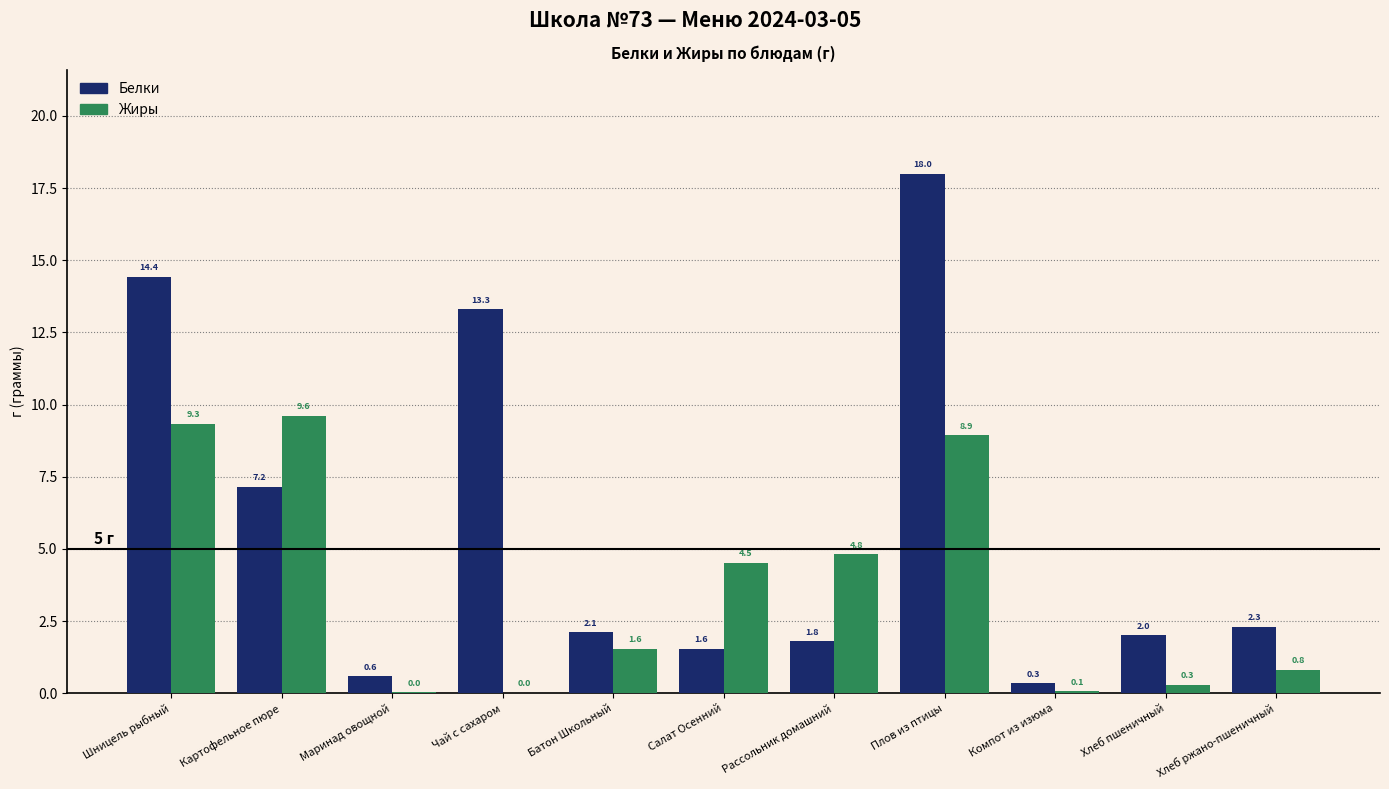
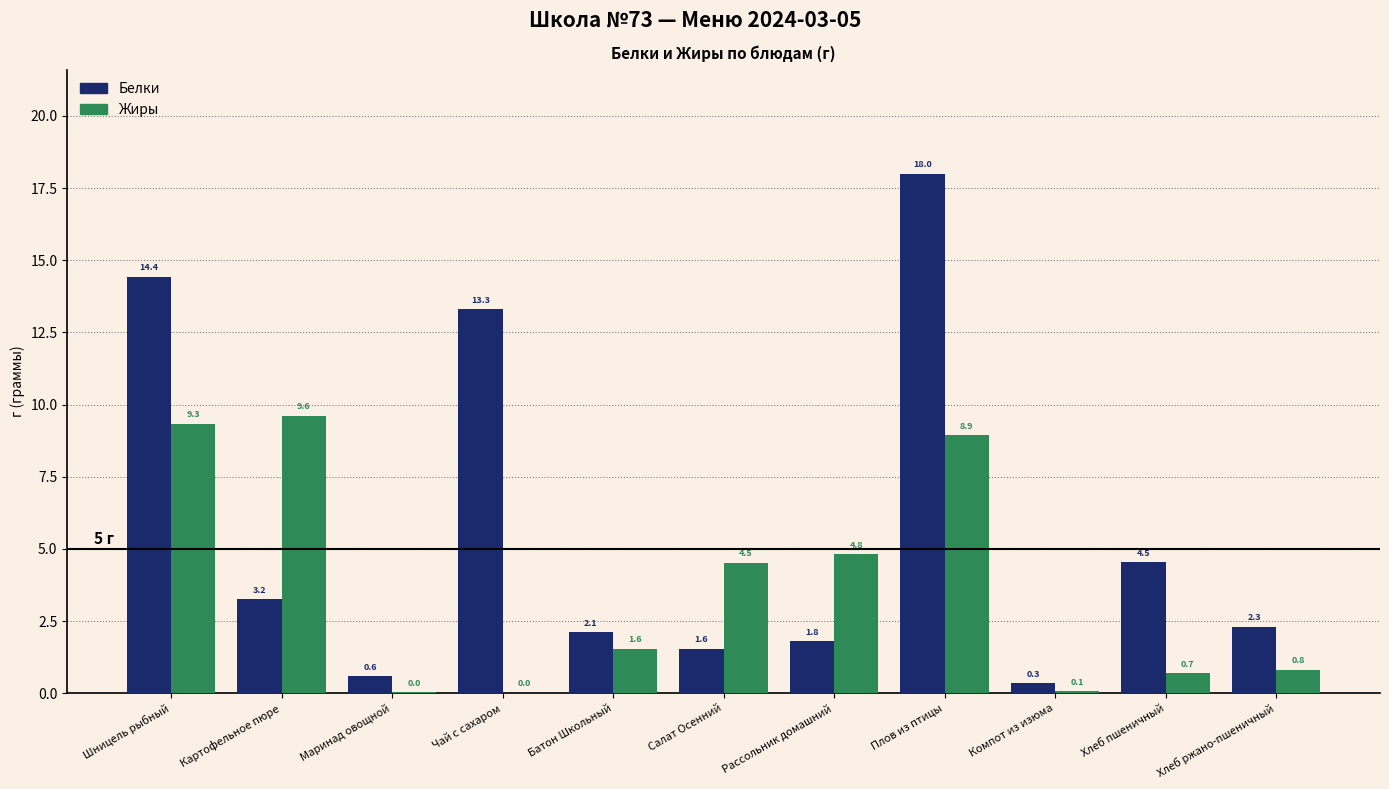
  {
    "Белки": {
      "Шницель рыбный": 14.4,
-     "Картофельное пюре": 7.2,
+     "Картофельное пюре": 3.2,
      "Маринад овощной": 0.6,
      "Чай с сахаром": 13.3,
      "Батон Школьный": 2.1,
      "Салат Осенний": 1.6,
      "Рассольник домашний": 1.8,
      "Плов из птицы": 18.0,
      "Компот из изюма": 0.3,
-     "Хлеб пшеничный": 2.0,
+     "Хлеб пшеничный": 4.5,
      "Хлеб ржано-пшеничный": 2.3
    },
    "Жиры": {
      "Шницель рыбный": 9.3,
      "Картофельное пюре": 9.6,
      "Маринад овощной": 0.0,
      "Чай с сахаром": 0.0,
      "Батон Школьный": 1.6,
      "Салат Осенний": 4.5,
      "Рассольник домашний": 4.8,
      "Плов из птицы": 8.9,
      "Компот из изюма": 0.1,
-     "Хлеб пшеничный": 0.3,
+     "Хлеб пшеничный": 0.7,
      "Хлеб ржано-пшеничный": 0.8
    }
  }
